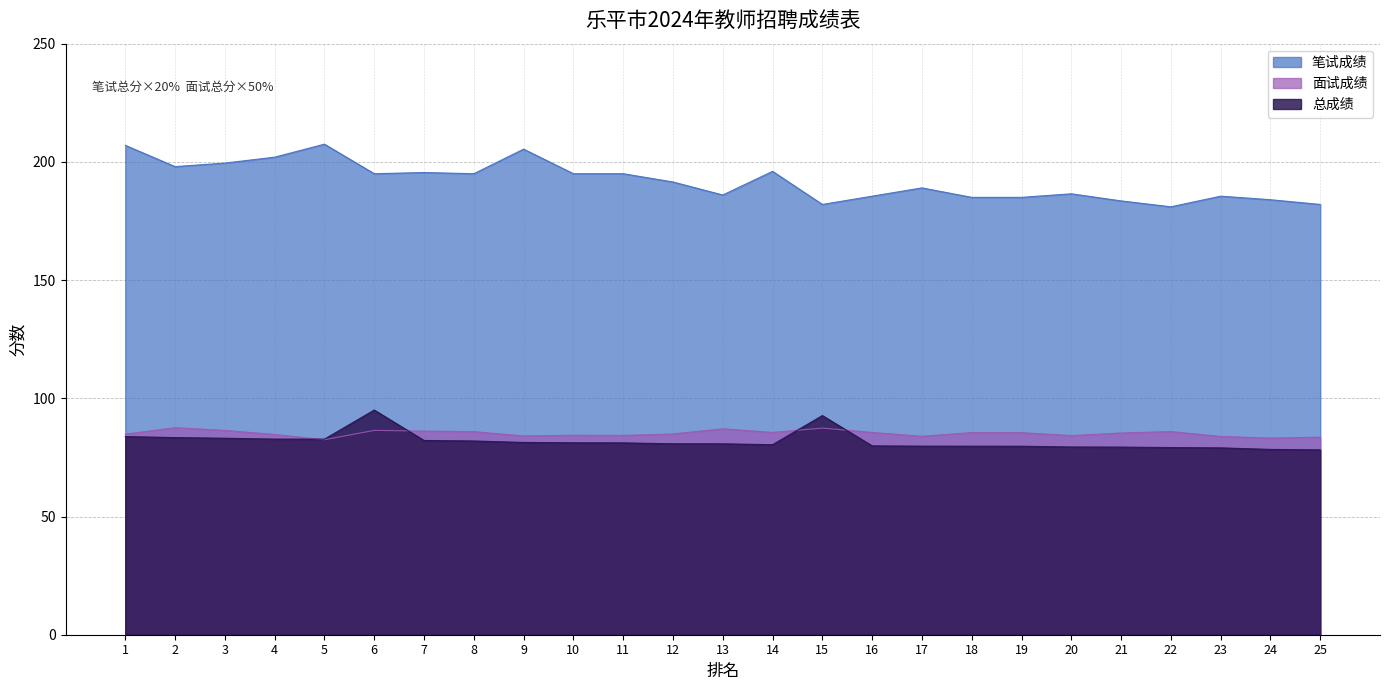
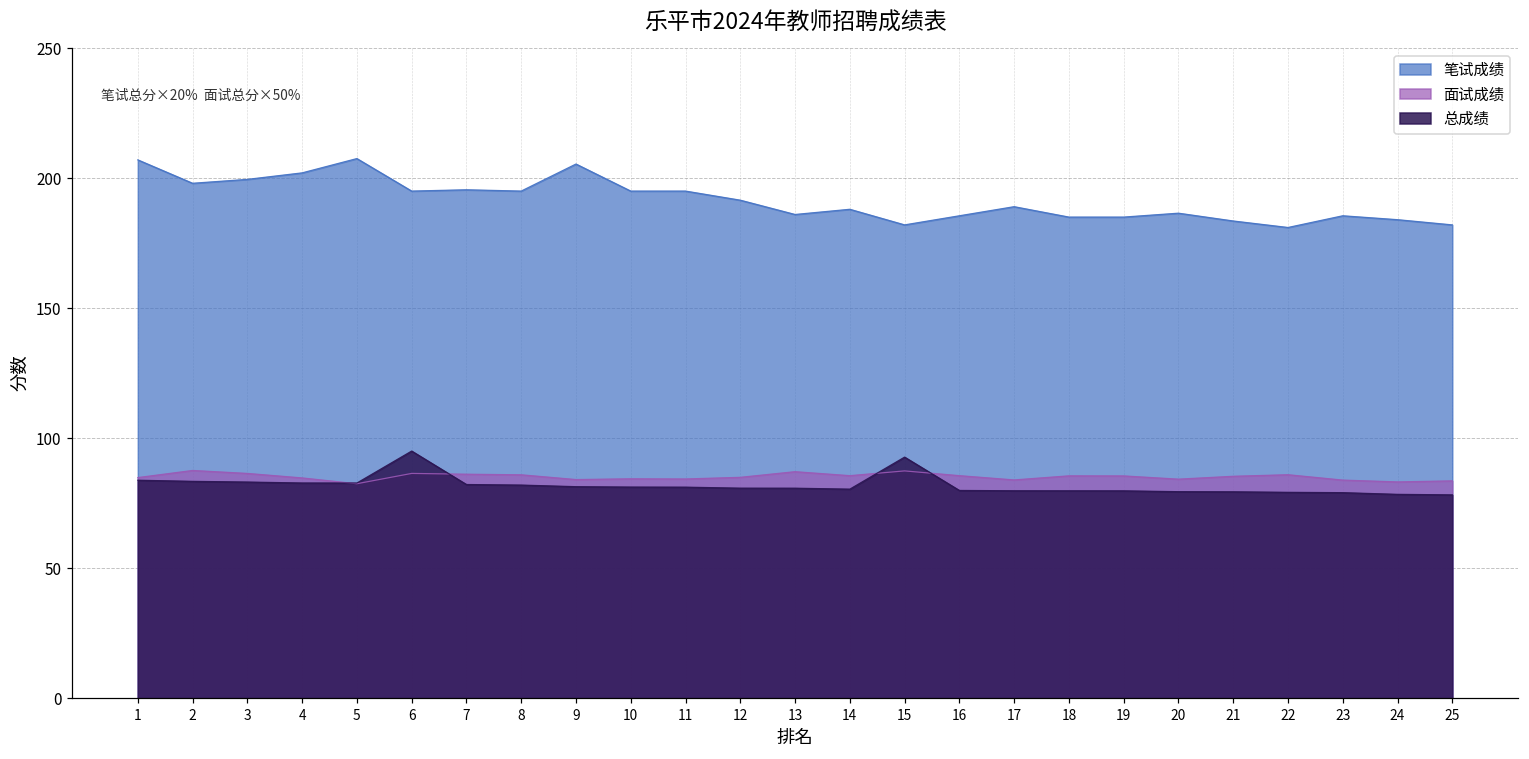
  {
    "笔试成绩": {
      "1": 207,
      "2": 198,
      "3": 200,
      "4": 202,
      "5": 208,
      "6": 195,
      "7": 196,
      "8": 195,
      "9": 205,
      "10": 195,
      "11": 195,
      "12": 192,
      "13": 186,
-     "14": 196,
+     "14": 188,
      "15": 182,
      "16": 186,
      "17": 189,
      "18": 185,
      "19": 185,
      "20": 187,
      "21": 184,
      "22": 181,
      "23": 186,
      "24": 184,
      "25": 182
    },
    "面试成绩": {
      "2": 88,
      "3": 86,
      "4": 85,
      "6": 86,
      "7": 86,
      "8": 86,
      "9": 84,
      "10": 84,
      "11": 84,
      "12": 85,
      "13": 87,
      "14": 86,
      "15": 87,
      "16": 86,
      "17": 84,
      "18": 86,
      "19": 85,
      "20": 84,
      "21": 85,
      "22": 86,
      "23": 84,
      "24": 83,
      "25": 84
    },
    "总成绩": {
      "2": 83,
      "3": 83,
      "4": 83,
      "6": 95,
      "7": 82,
      "8": 82,
      "9": 81,
      "10": 81,
      "11": 81,
      "12": 81,
      "13": 81,
      "14": 80,
      "15": 93,
      "16": 80,
      "17": 80,
      "18": 80,
      "19": 80,
      "20": 79,
      "21": 79,
      "22": 79,
      "23": 79,
      "24": 78,
      "25": 78
    }
  }
